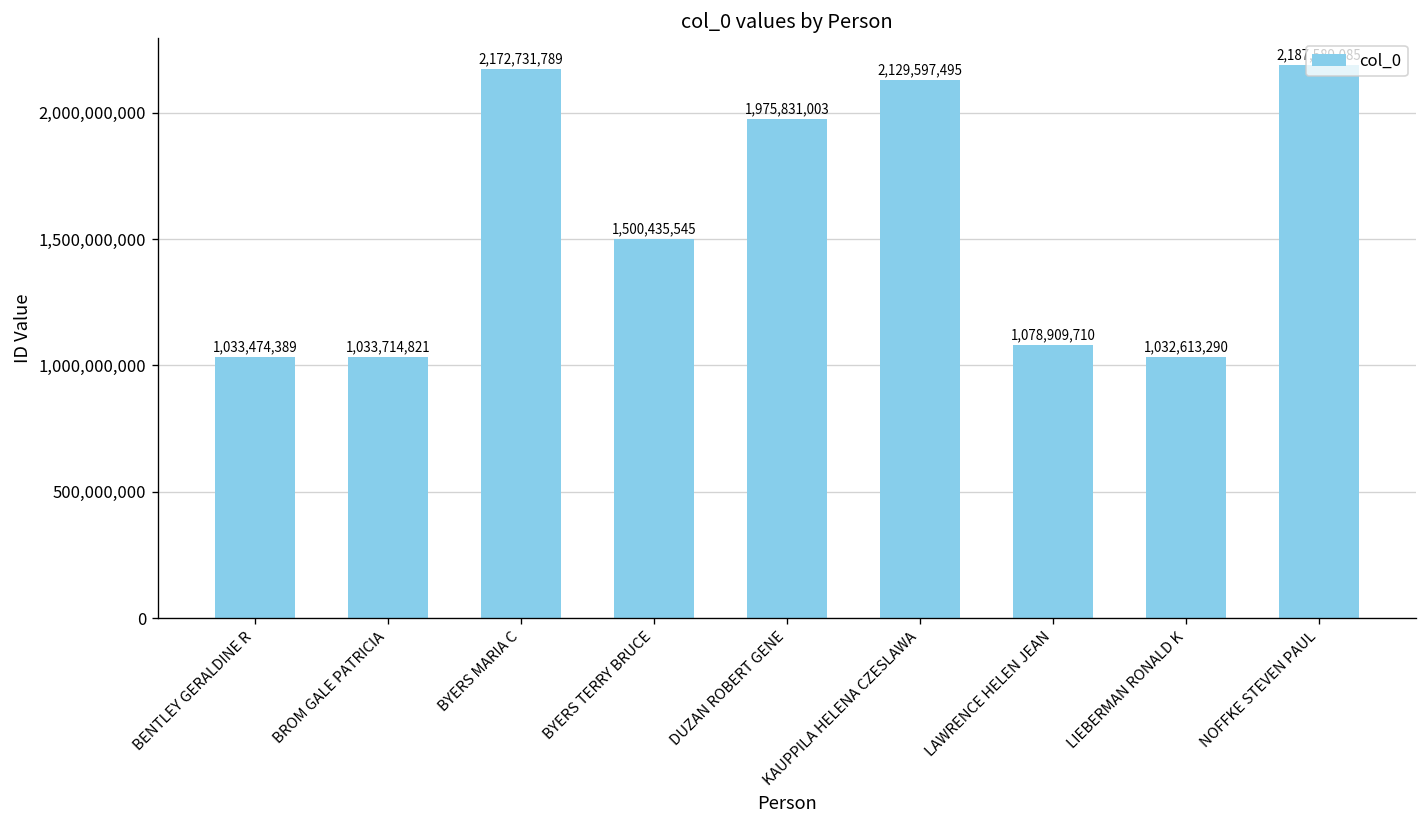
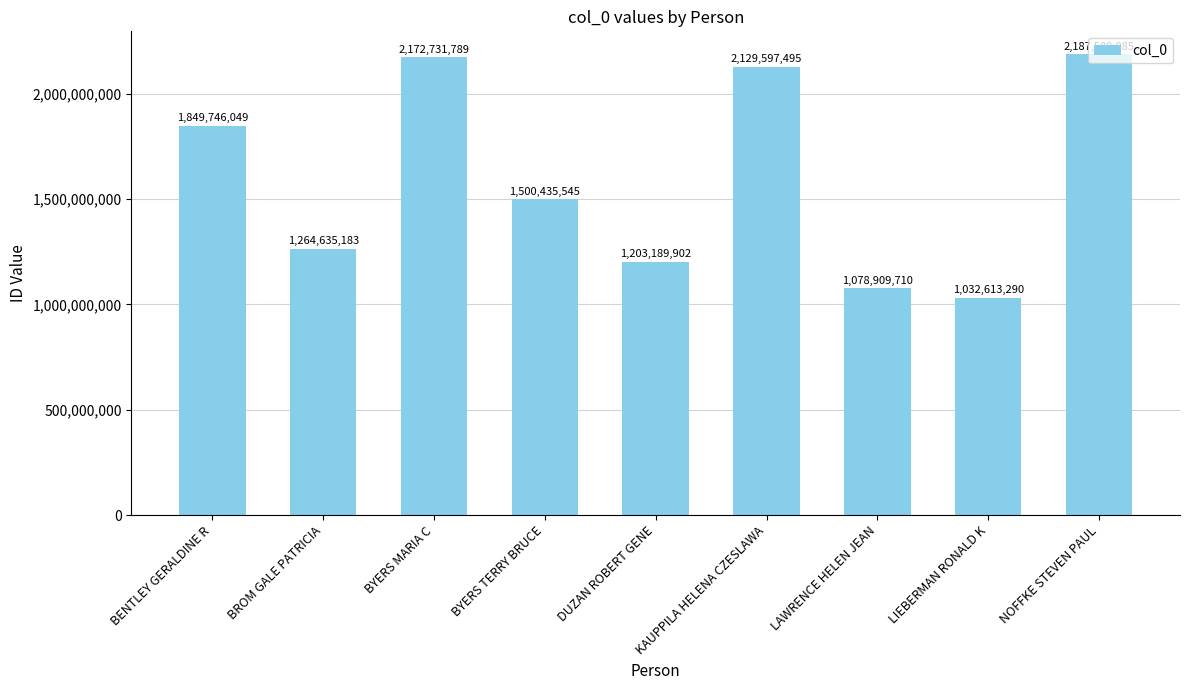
  {
-   "BENTLEY GERALDINE R": "1,033,474,389",
-   "BROM GALE PATRICIA": "1,033,714,821",
+   "BENTLEY GERALDINE R": "1,849,746,049",
+   "BROM GALE PATRICIA": "1,264,635,183",
    "BYERS MARIA C": "2,172,731,789",
    "BYERS TERRY BRUCE": "1,500,435,545",
-   "DUZAN ROBERT GENE": "1,975,831,003",
+   "DUZAN ROBERT GENE": "1,203,189,902",
    "KAUPPILA HELENA CZESLAWA": "2,129,597,495",
    "LAWRENCE HELEN JEAN": "1,078,909,710",
    "LIEBERMAN RONALD K": "1,032,613,290"
  }
